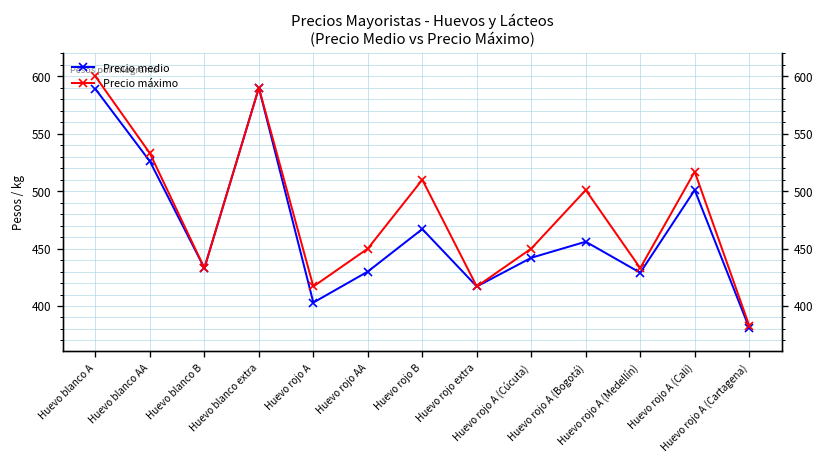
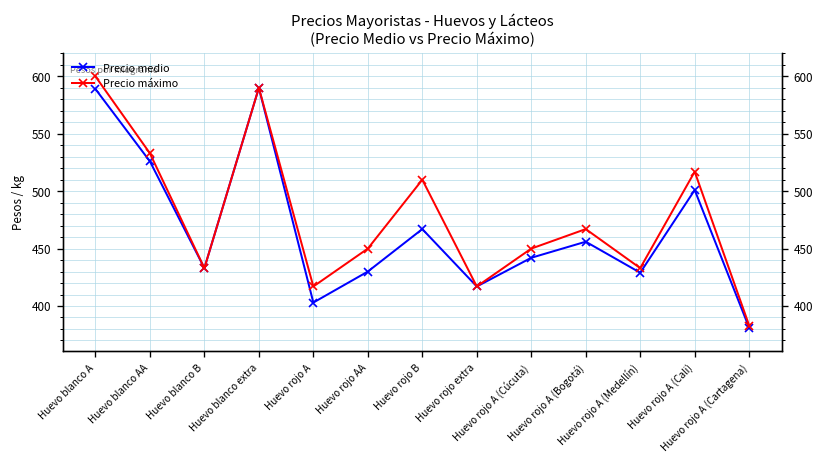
  {
    "Precio medio": {
      "Huevo blanco A": 590,
      "Huevo blanco AA": 530,
      "Huevo rojo A": 400,
      "Huevo rojo AA": 430,
      "Huevo rojo B": 470,
      "Huevo rojo A (Cúcuta)": 440,
      "Huevo rojo A (Bogotá)": 460,
      "Huevo rojo A (Medellín)": 430,
      "Huevo rojo A (Cali)": 500
    },
    "Precio máximo": {
      "Huevo blanco A": 600,
      "Huevo blanco AA": 530,
      "Huevo rojo A": 420,
      "Huevo rojo AA": 450,
      "Huevo rojo B": 510,
      "Huevo rojo A (Cúcuta)": 450,
-     "Huevo rojo A (Bogotá)": 500,
+     "Huevo rojo A (Bogotá)": 470,
      "Huevo rojo A (Medellín)": 430,
      "Huevo rojo A (Cali)": 520
    }
  }
